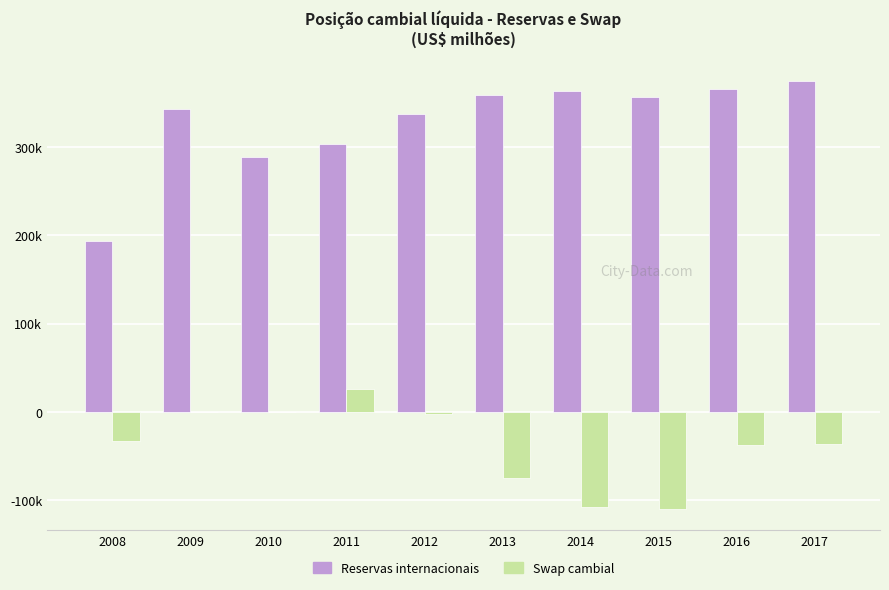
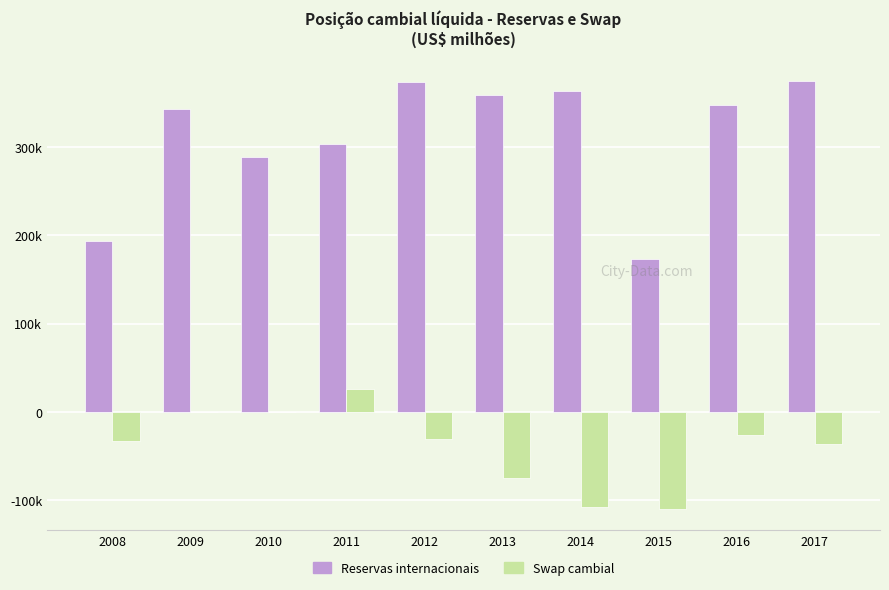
  {
    "Reservas internacionais": {
      "2008": 190000,
      "2009": 340000,
      "2010": 290000,
      "2011": 300000,
-     "2012": 340000,
+     "2012": 370000,
      "2013": 360000,
      "2014": 360000,
-     "2015": 360000,
-     "2016": 370000,
+     "2015": 170000,
+     "2016": 350000,
      "2017": 370000
    },
    "Swap cambial": {
      "2008": -30000,
      "2009": 0,
      "2010": 0,
      "2011": 30000,
-     "2012": 0,
+     "2012": -30000,
      "2013": -70000,
      "2014": -110000,
      "2015": -110000,
-     "2016": -40000,
+     "2016": -30000,
      "2017": -40000
    }
  }
